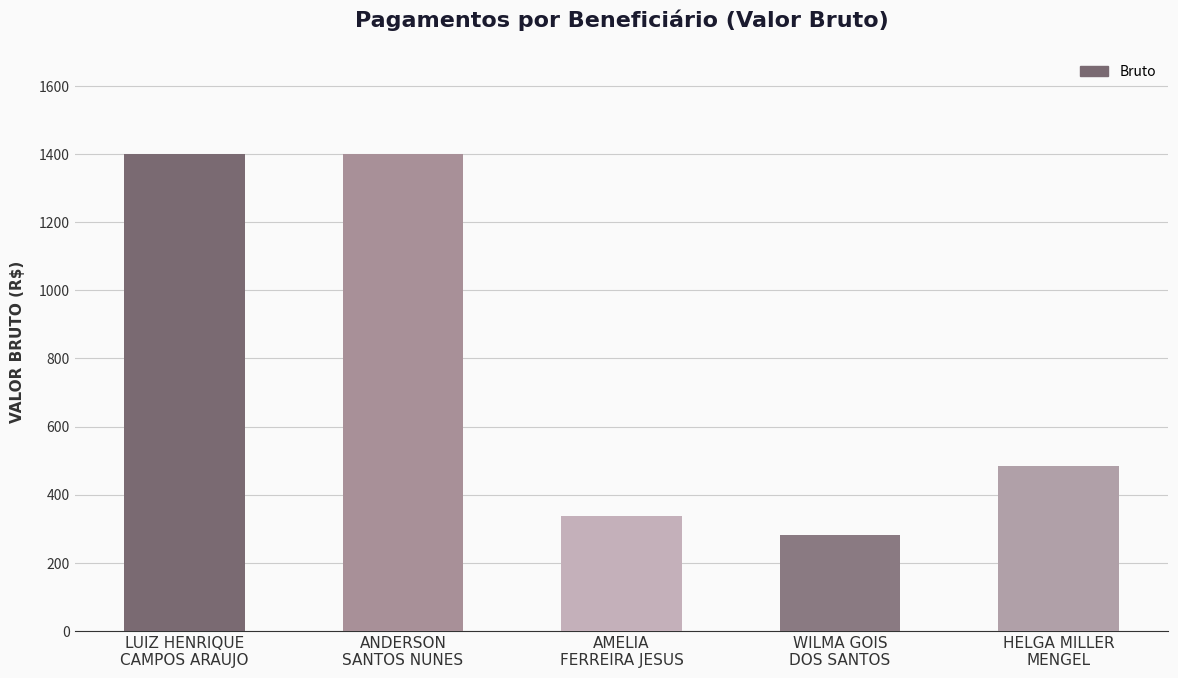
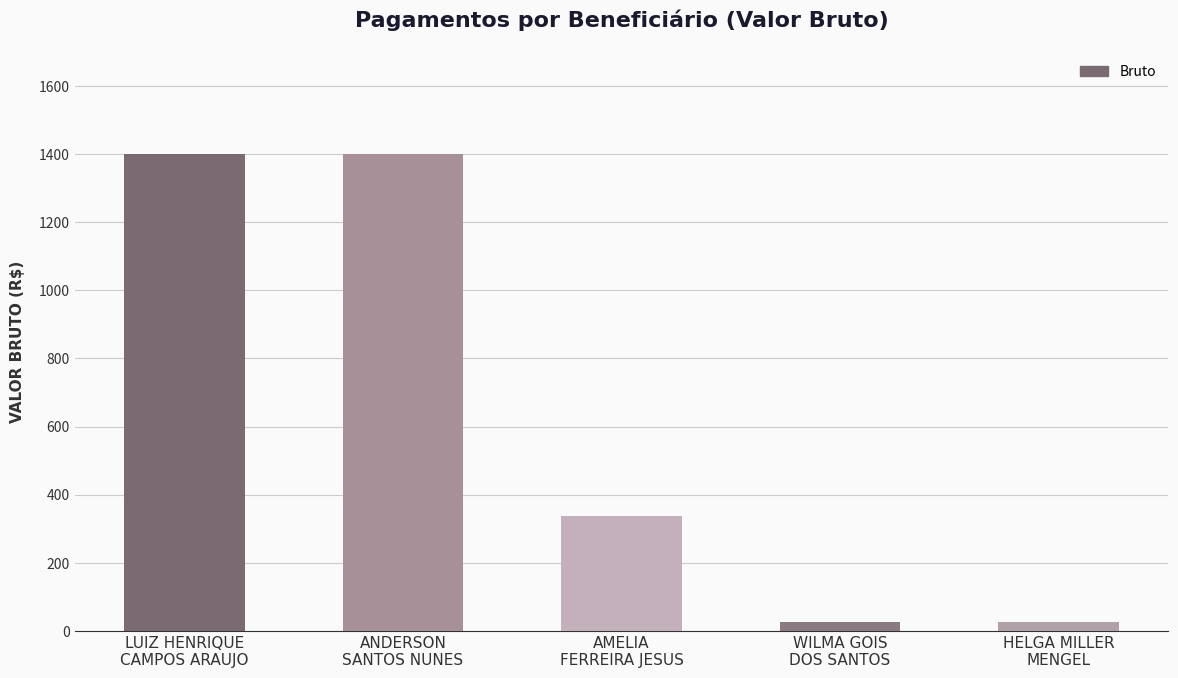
  {
    "LUIZ HENRIQUE CAMPOS ARAUJO": 1400,
    "ANDERSON SANTOS NUNES": 1400,
    "AMELIA FERREIRA JESUS": 340,
-   "WILMA GOIS DOS SANTOS": 280,
-   "HELGA MILLER MENGEL": 480
+   "WILMA GOIS DOS SANTOS": 30,
+   "HELGA MILLER MENGEL": 30
  }
